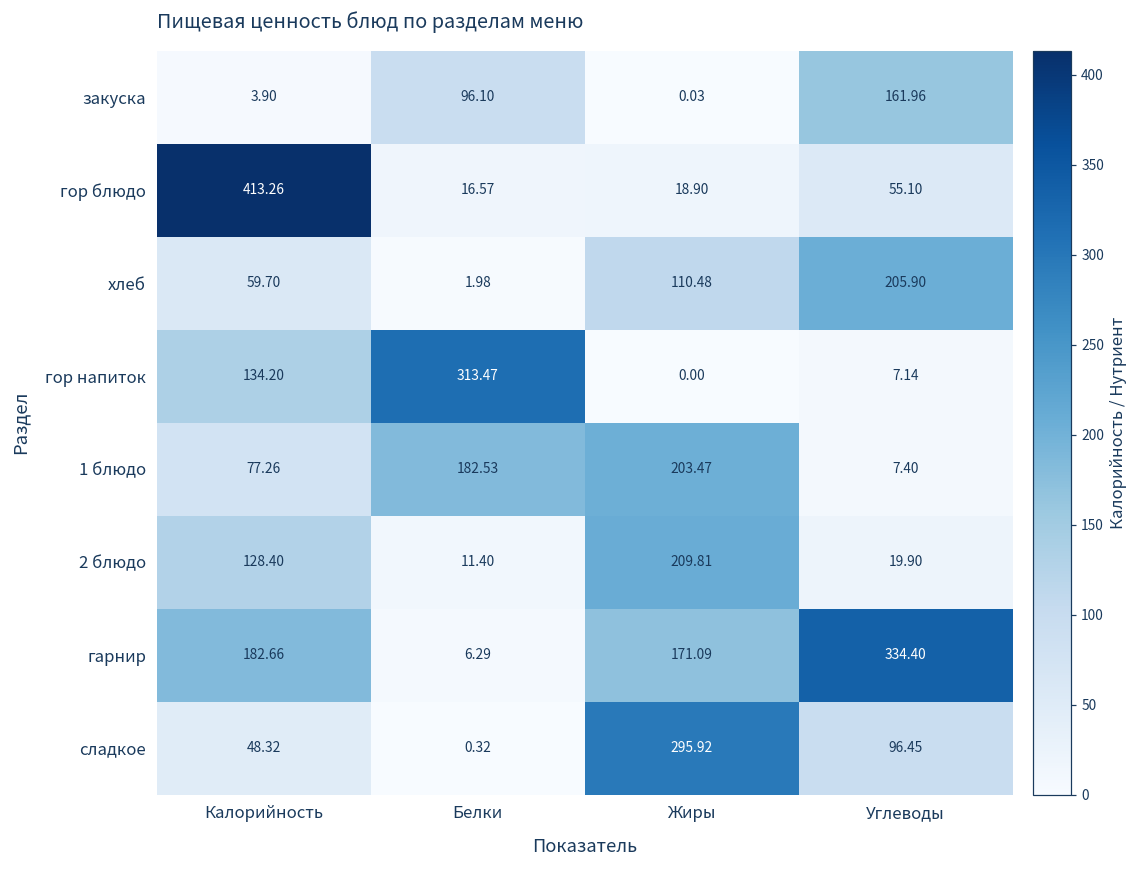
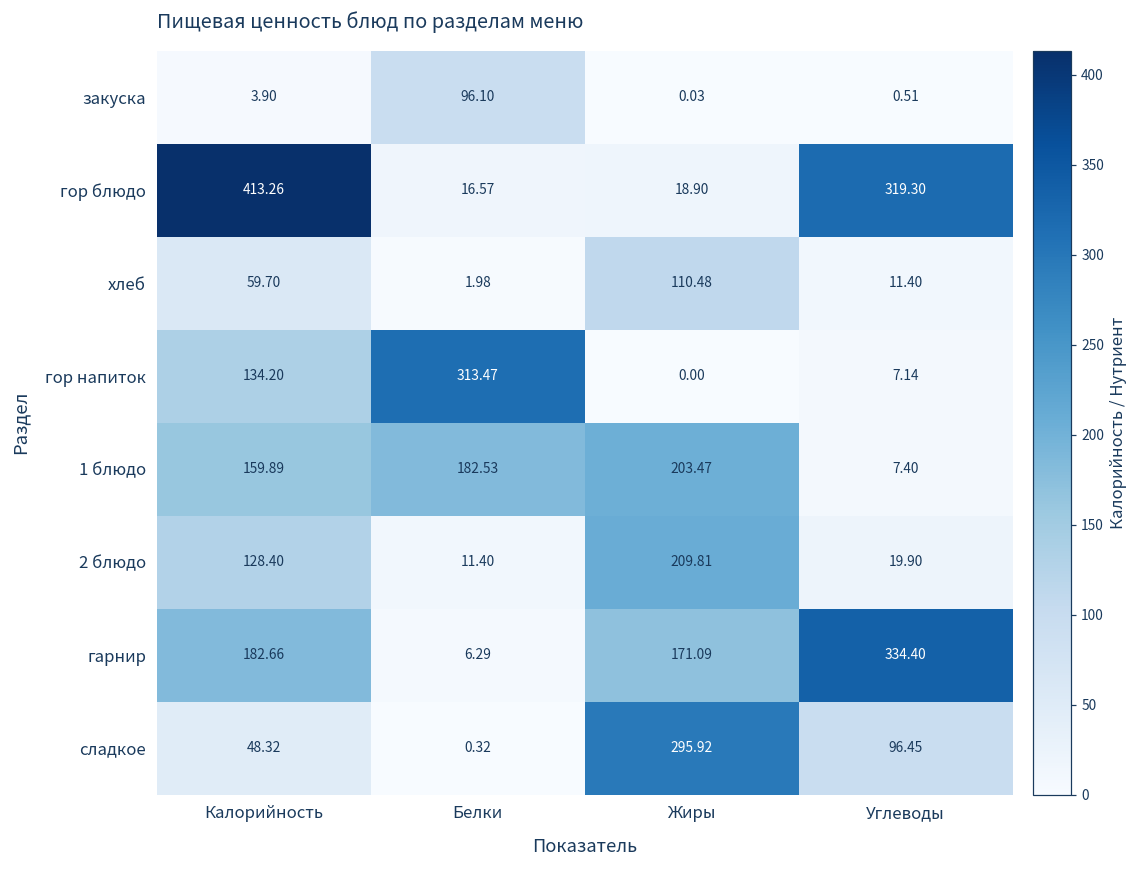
  {
    "закуска": {
      "Калорийность": 3.90,
      "Белки": 96.10,
      "Жиры": 0.03,
-     "Углеводы": 161.96
+     "Углеводы": 0.51
    },
    "гор блюдо": {
      "Калорийность": 413.26,
      "Белки": 16.57,
      "Жиры": 18.90,
-     "Углеводы": 55.10
+     "Углеводы": 319.30
    },
    "хлеб": {
      "Калорийность": 59.70,
      "Белки": 1.98,
      "Жиры": 110.48,
-     "Углеводы": 205.90
+     "Углеводы": 11.40
    },
    "гор напиток": {
      "Калорийность": 134.20,
      "Белки": 313.47,
      "Жиры": 0.00,
      "Углеводы": 7.14
    },
    "1 блюдо": {
-     "Калорийность": 77.26,
+     "Калорийность": 159.89,
      "Белки": 182.53,
      "Жиры": 203.47,
      "Углеводы": 7.40
    },
    "2 блюдо": {
      "Калорийность": 128.40,
      "Белки": 11.40,
      "Жиры": 209.81,
      "Углеводы": 19.90
    },
    "гарнир": {
      "Калорийность": 182.66,
      "Белки": 6.29,
      "Жиры": 171.09,
      "Углеводы": 334.40
    },
    "сладкое": {
      "Калорийность": 48.32,
      "Белки": 0.32,
      "Жиры": 295.92,
      "Углеводы": 96.45
    }
  }
